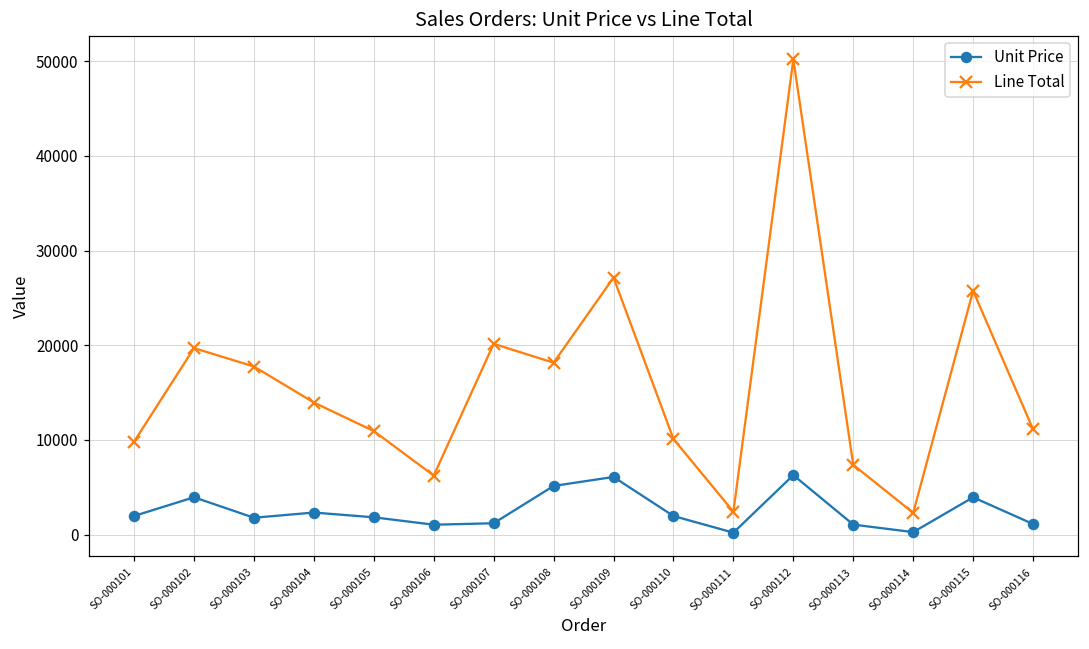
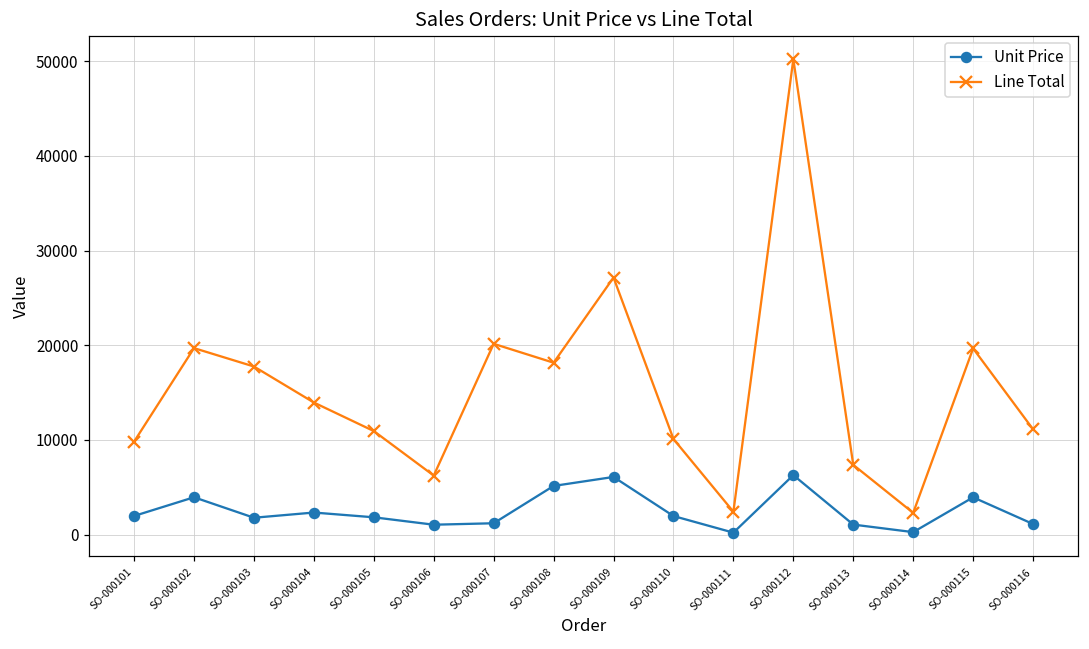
  {
    "Unit Price": {
      "SO-000101": 2000,
      "SO-000102": 4000,
      "SO-000103": 2000,
      "SO-000104": 2000,
      "SO-000105": 2000,
      "SO-000106": 1000,
      "SO-000107": 1000,
      "SO-000108": 5000,
      "SO-000109": 6000,
      "SO-000110": 2000,
      "SO-000111": 0,
      "SO-000112": 6000,
      "SO-000113": 1000,
      "SO-000114": 0,
      "SO-000115": 4000,
      "SO-000116": 1000
    },
    "Line Total": {
      "SO-000101": 10000,
      "SO-000102": 20000,
      "SO-000103": 18000,
      "SO-000104": 14000,
      "SO-000105": 11000,
      "SO-000106": 6000,
      "SO-000107": 20000,
      "SO-000108": 18000,
      "SO-000109": 27000,
      "SO-000110": 10000,
      "SO-000111": 2000,
      "SO-000112": 50000,
      "SO-000113": 7000,
      "SO-000114": 2000,
-     "SO-000115": 26000,
+     "SO-000115": 20000,
      "SO-000116": 11000
    }
  }
